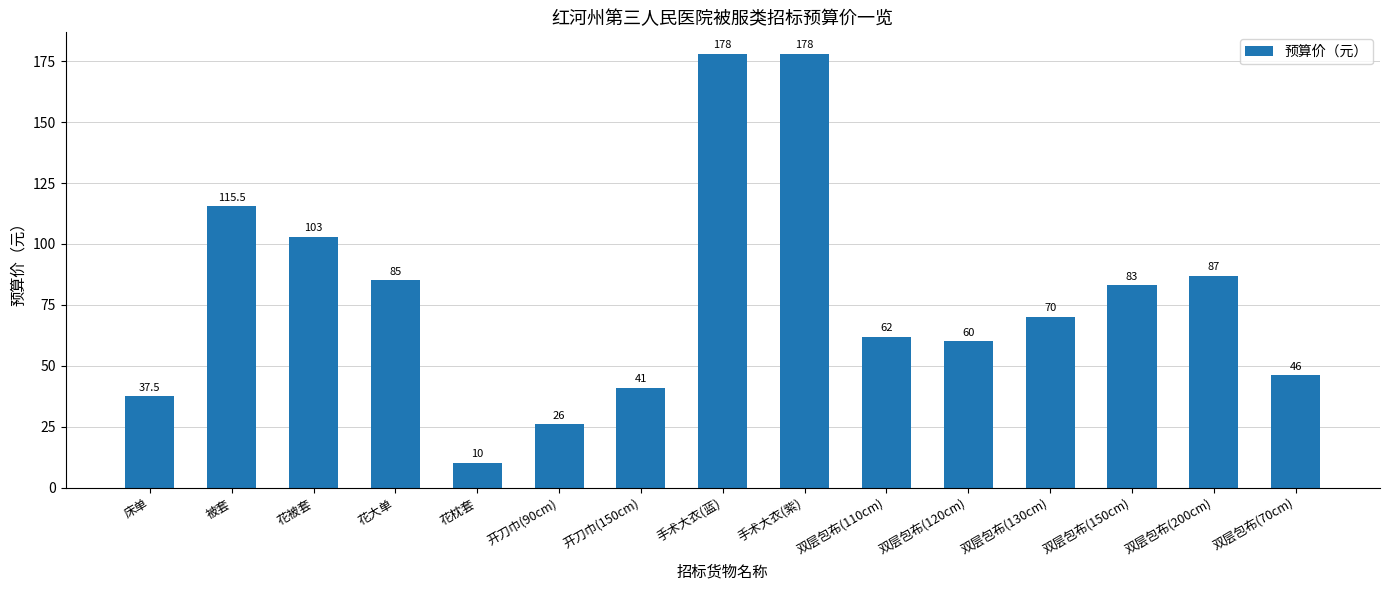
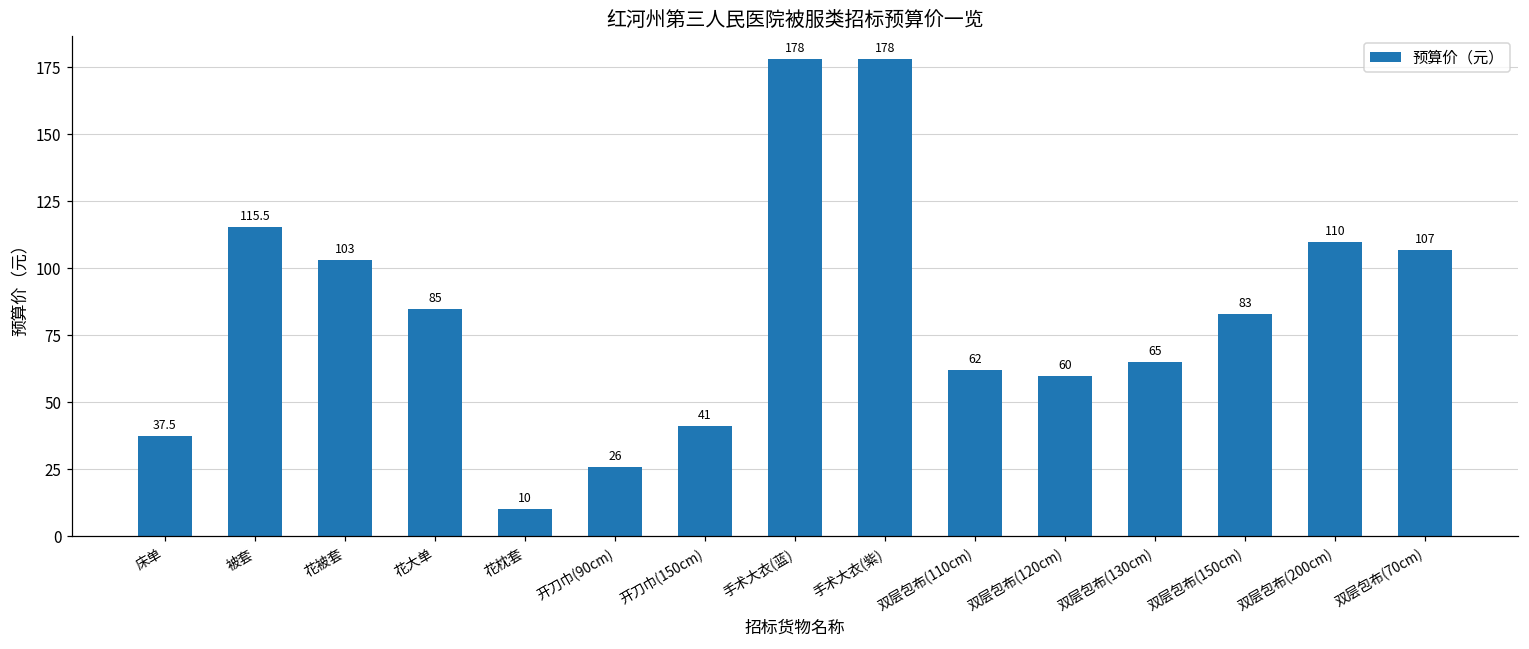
  {
    "床单": 37.5,
    "被套": 115.5,
    "花被套": 103,
    "花大单": 85,
    "花枕套": 10,
    "开刀巾(90cm)": 26,
    "开刀巾(150cm)": 41,
    "手术大衣(蓝)": 178,
    "手术大衣(紫)": 178,
    "双层包布(110cm)": 62,
    "双层包布(120cm)": 60,
-   "双层包布(130cm)": 70,
+   "双层包布(130cm)": 65,
    "双层包布(150cm)": 83,
-   "双层包布(200cm)": 87,
-   "双层包布(70cm)": 46
+   "双层包布(200cm)": 110,
+   "双层包布(70cm)": 107
  }
